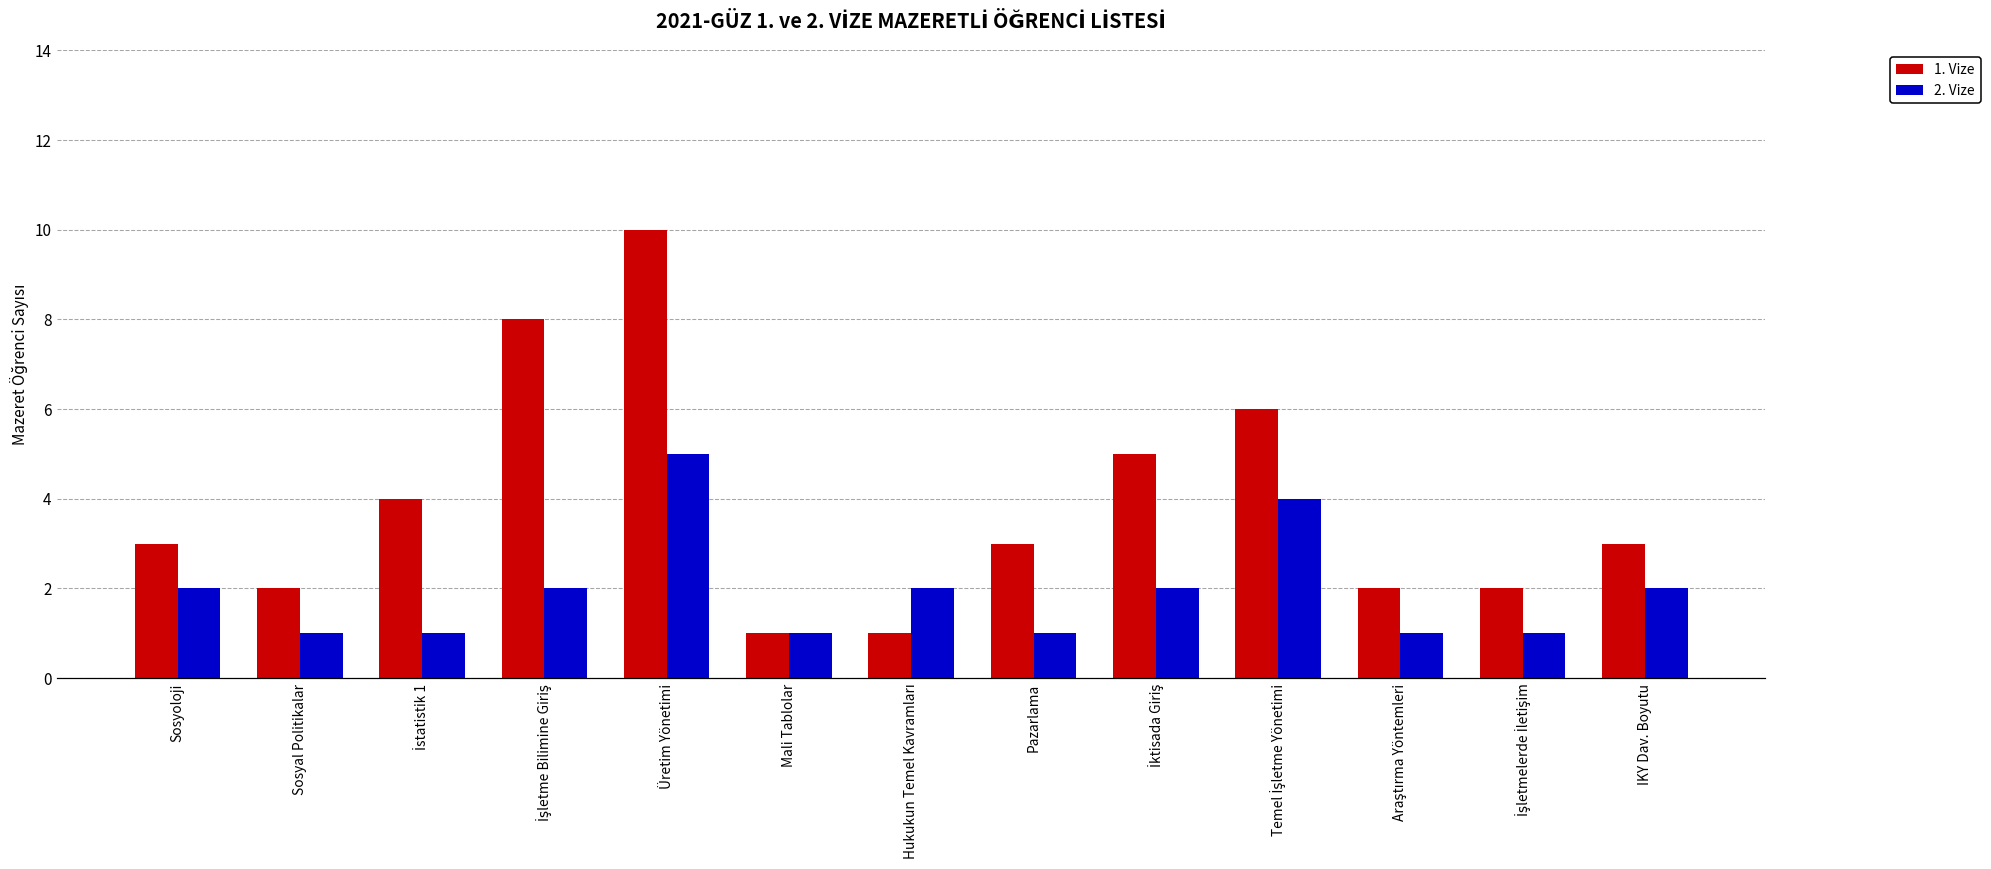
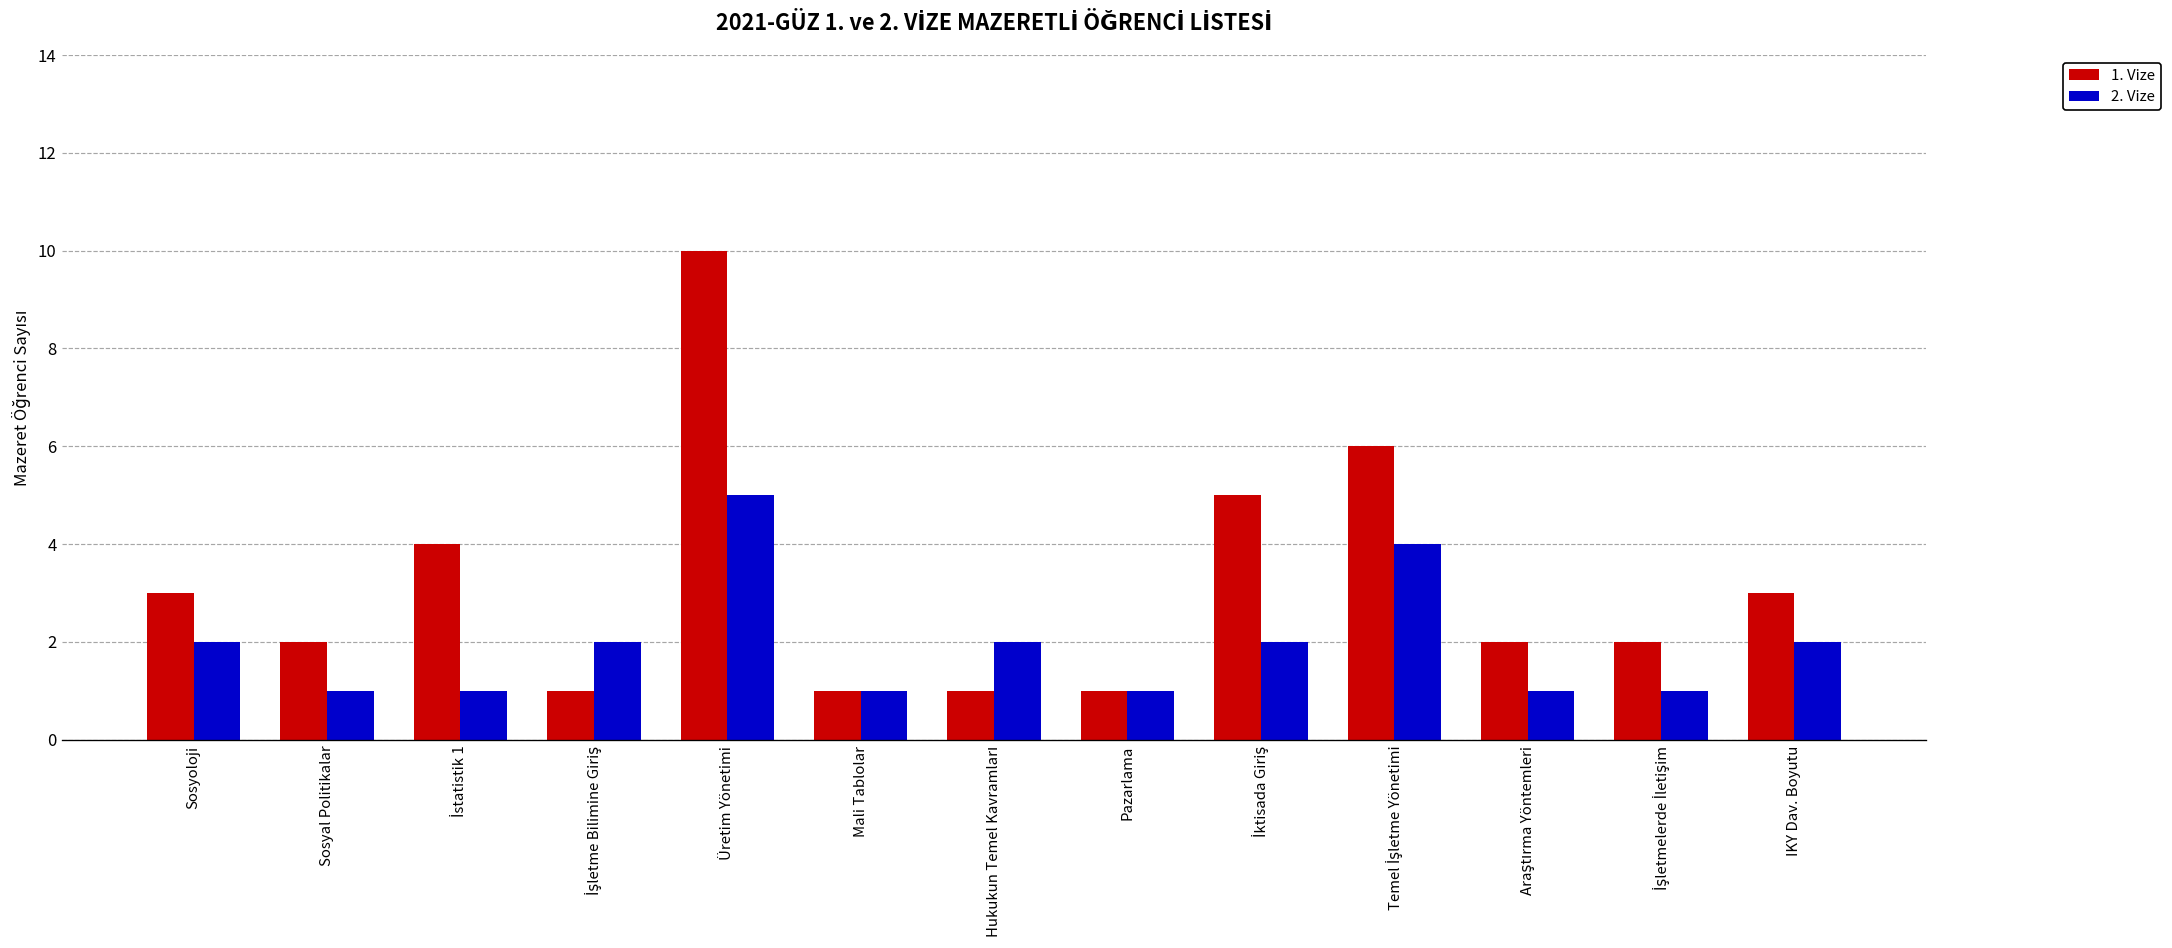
  {
    "1. Vize": {
      "Sosyoloji": 3,
      "Sosyal Politikalar": 2,
      "İstatistik 1": 4,
-     "İşletme Bilimine Giriş": 8,
+     "İşletme Bilimine Giriş": 1,
      "Üretim Yönetimi": 10,
      "Mali Tablolar": 1,
      "Hukukun Temel Kavramları": 1,
-     "Pazarlama": 3,
+     "Pazarlama": 1,
      "İktisada Giriş": 5,
      "Temel İşletme Yönetimi": 6,
      "Araştırma Yöntemleri": 2,
      "İşletmelerde İletişim": 2,
      "IKY Dav. Boyutu": 3
    },
    "2. Vize": {
      "Sosyoloji": 2,
      "Sosyal Politikalar": 1,
      "İstatistik 1": 1,
      "İşletme Bilimine Giriş": 2,
      "Üretim Yönetimi": 5,
      "Mali Tablolar": 1,
      "Hukukun Temel Kavramları": 2,
      "Pazarlama": 1,
      "İktisada Giriş": 2,
      "Temel İşletme Yönetimi": 4,
      "Araştırma Yöntemleri": 1,
      "İşletmelerde İletişim": 1,
      "IKY Dav. Boyutu": 2
    }
  }
